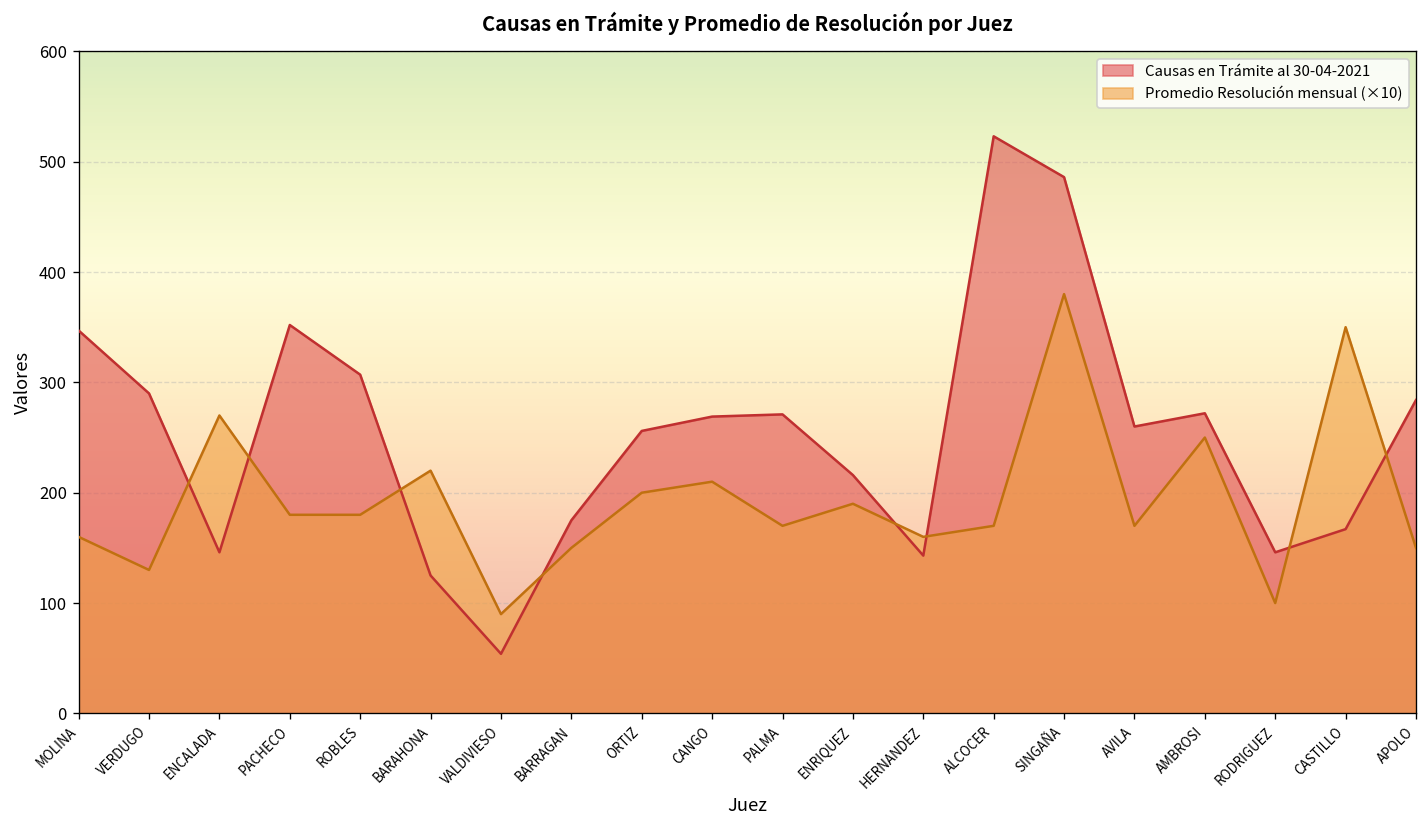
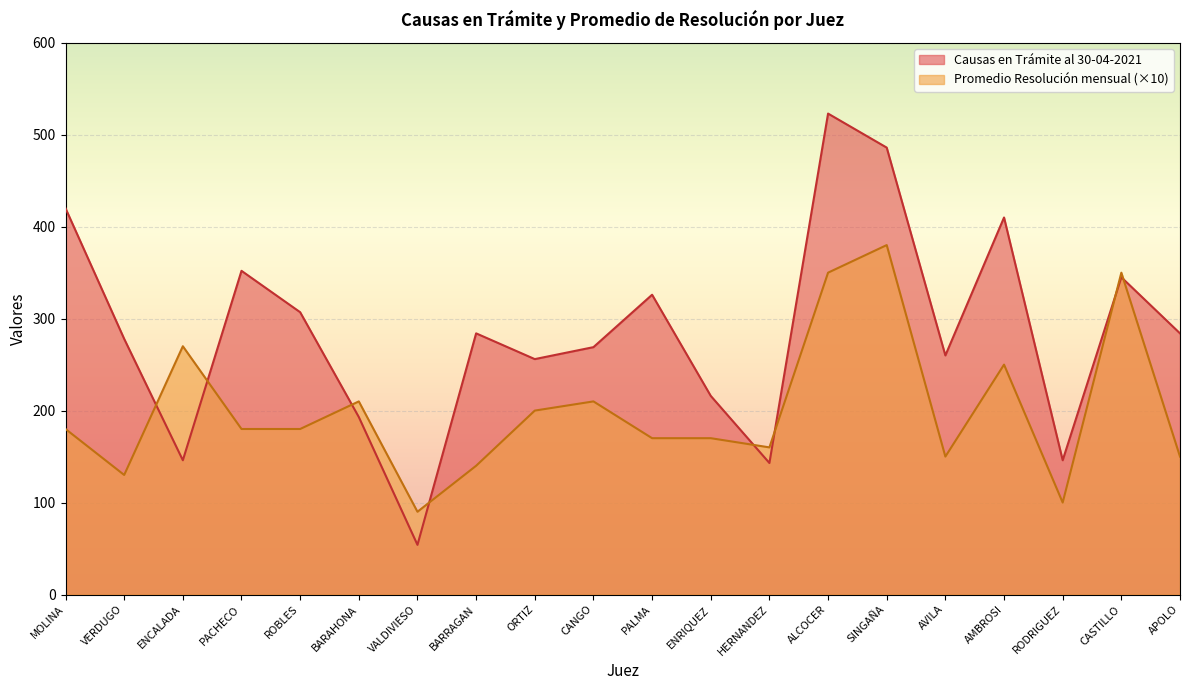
  {
    "Causas en Trámite al 30-04-2021": {
-     "MOLINA": 350,
-     "VERDUGO": 290,
+     "MOLINA": 420,
+     "VERDUGO": 280,
      "ENCALADA": 150,
      "PACHECO": 350,
      "ROBLES": 310,
-     "BARAHONA": 130,
+     "BARAHONA": 190,
      "VALDIVIESO": 50,
-     "BARRAGAN": 180,
+     "BARRAGAN": 280,
      "ORTIZ": 260,
      "CANGO": 270,
-     "PALMA": 270,
+     "PALMA": 330,
      "ENRIQUEZ": 220,
      "HERNANDEZ": 140,
      "ALCOCER": 520,
      "SINGAÑA": 490,
      "AVILA": 260,
-     "AMBROSI": 270,
+     "AMBROSI": 410,
      "RODRIGUEZ": 150,
-     "CASTILLO": 170,
+     "CASTILLO": 350,
      "APOLO": 280
    },
    "Promedio Resolución mensual (×10)": {
-     "MOLINA": 160,
+     "MOLINA": 180,
      "VERDUGO": 130,
      "ENCALADA": 270,
      "PACHECO": 180,
      "ROBLES": 180,
-     "BARAHONA": 220,
+     "BARAHONA": 210,
      "VALDIVIESO": 90,
-     "BARRAGAN": 150,
+     "BARRAGAN": 140,
      "ORTIZ": 200,
      "CANGO": 210,
      "PALMA": 170,
-     "ENRIQUEZ": 190,
+     "ENRIQUEZ": 170,
      "HERNANDEZ": 160,
-     "ALCOCER": 170,
+     "ALCOCER": 350,
      "SINGAÑA": 380,
-     "AVILA": 170,
+     "AVILA": 150,
      "AMBROSI": 250,
      "RODRIGUEZ": 100,
      "CASTILLO": 350,
      "APOLO": 150
    }
  }
